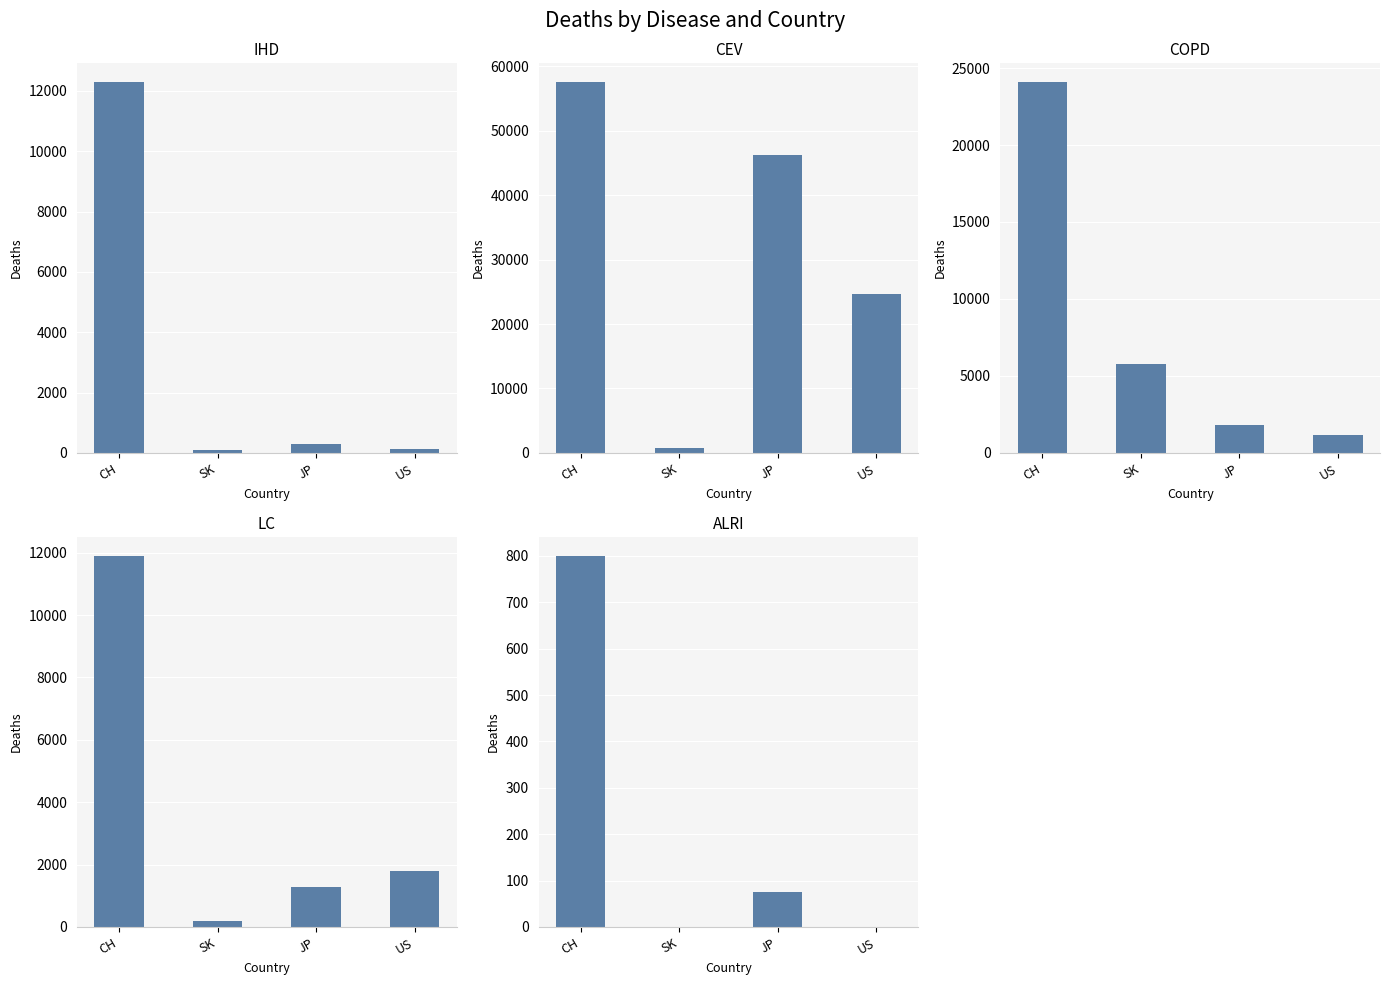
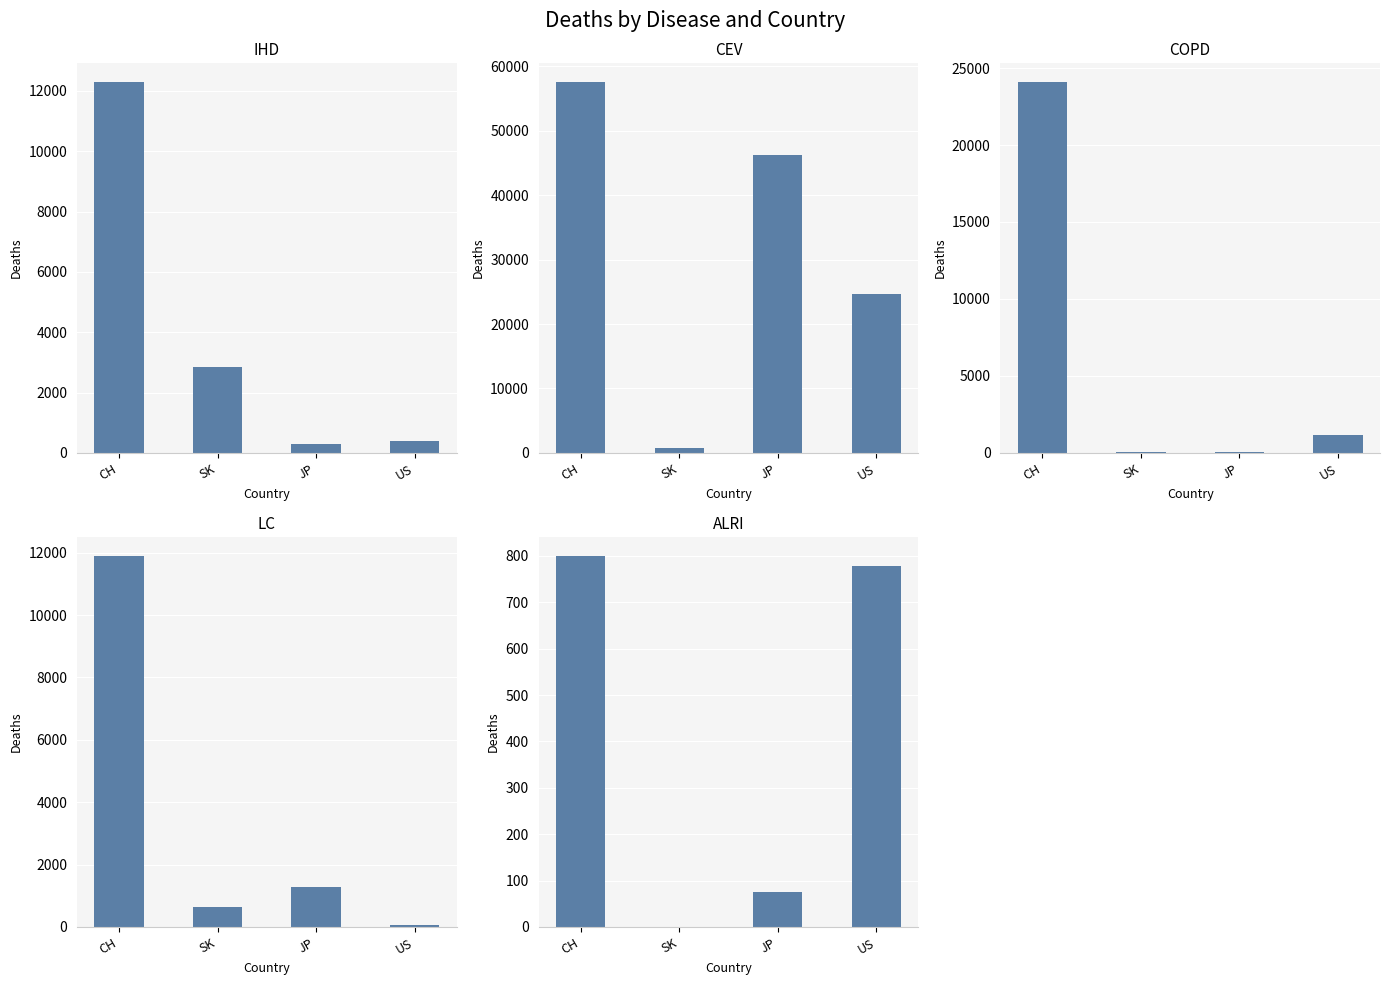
  {
    "IHD": {
      "CH": 12300,
-     "SK": 100,
+     "SK": 2800,
      "JP": 300,
-     "US": 100
+     "US": 400
    },
    "CEV": {
      "CH": 58000,
      "SK": 1000,
      "JP": 46000,
      "US": 25000
    },
    "COPD": {
      "CH": 24100,
-     "SK": 5800,
-     "JP": 1800,
+     "SK": 100,
+     "JP": 100,
      "US": 1100
    },
    "LC": {
      "CH": 11900,
-     "SK": 200,
+     "SK": 600,
      "JP": 1300,
-     "US": 1800
+     "US": 100
    },
    "ALRI": {
      "CH": 800,
      "SK": 0,
      "JP": 80,
-     "US": 0
+     "US": 780
    }
  }
